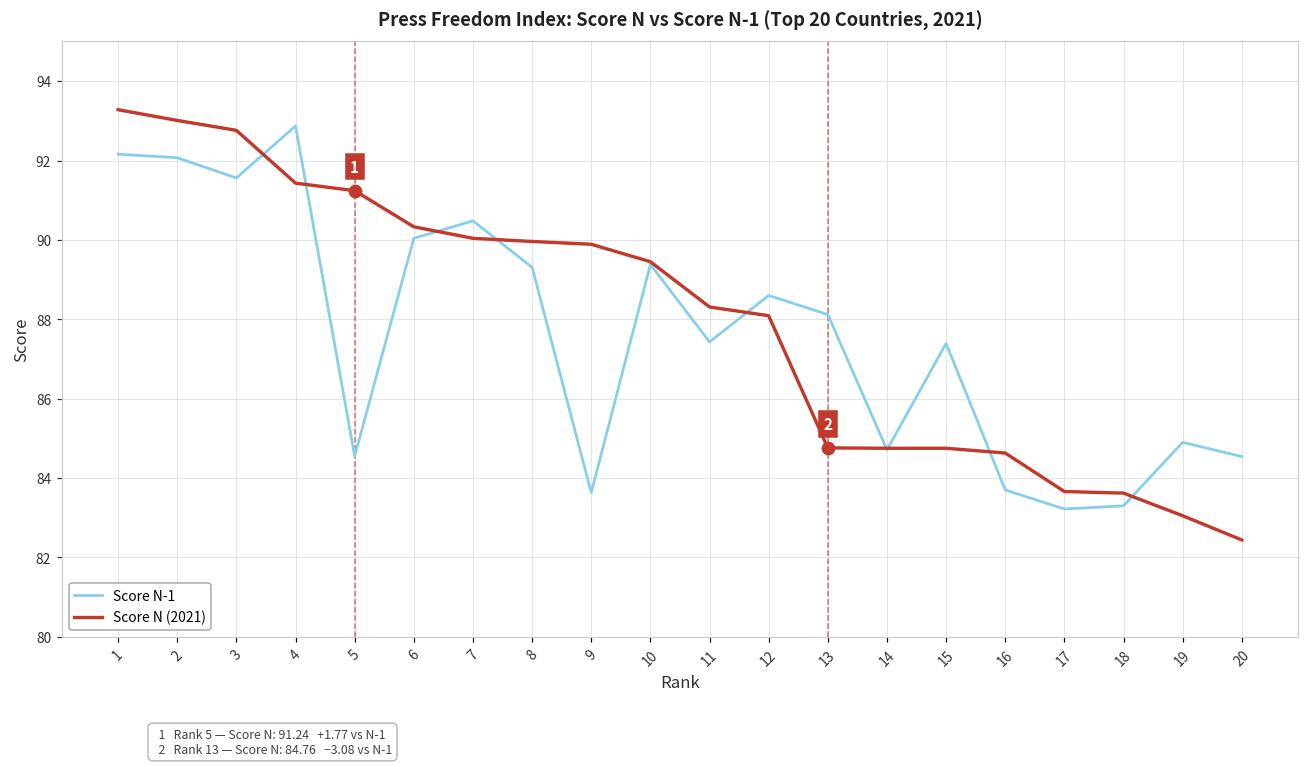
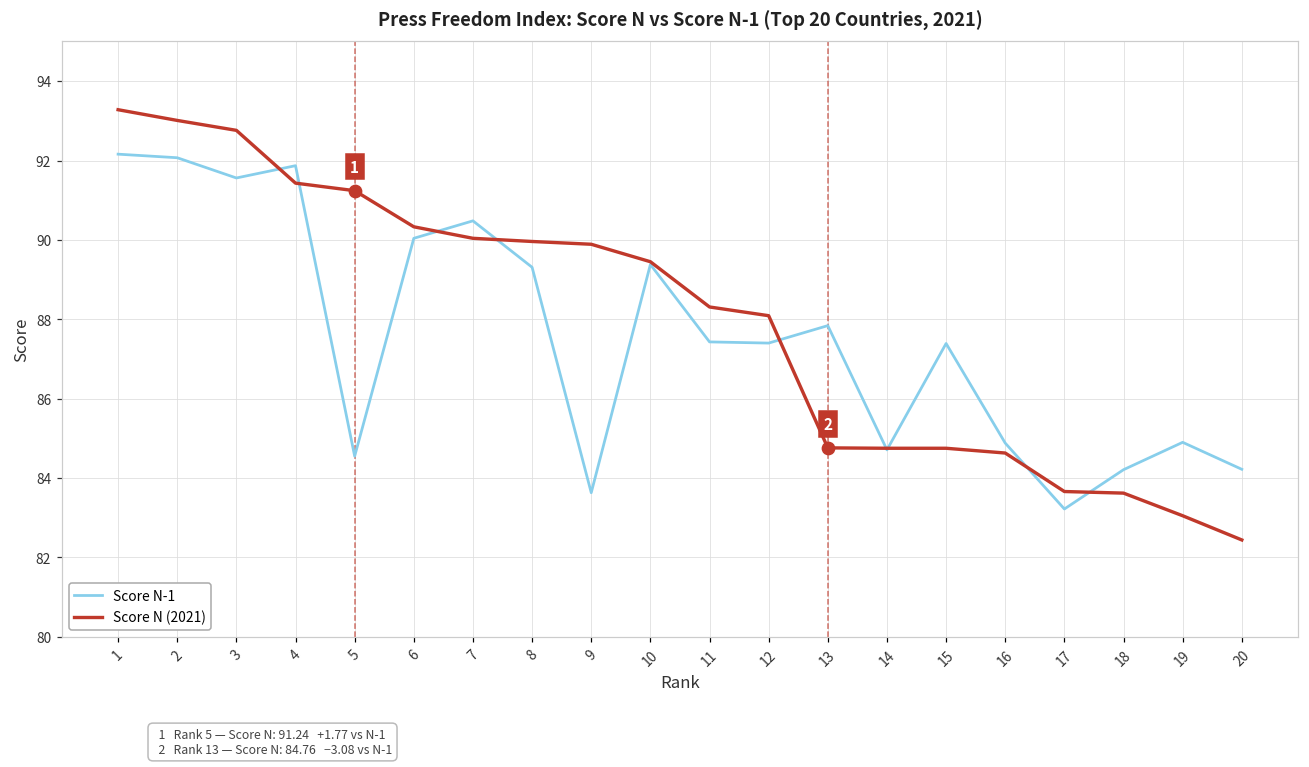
  {
    "Score N-1": {
      "1": 92.2,
      "2": 92.1,
      "3": 91.6,
-     "4": 92.9,
+     "4": 91.9,
      "5": 84.6,
      "6": 90.0,
      "7": 90.5,
      "8": 89.3,
      "9": 83.6,
      "11": 87.4,
-     "12": 88.6,
-     "13": 88.1,
+     "12": 87.4,
+     "13": 87.8,
      "15": 87.4,
-     "16": 83.7,
+     "16": 84.9,
      "17": 83.2,
-     "18": 83.3,
+     "18": 84.2,
      "19": 84.9,
-     "20": 84.5
+     "20": 84.2
    }
  }
